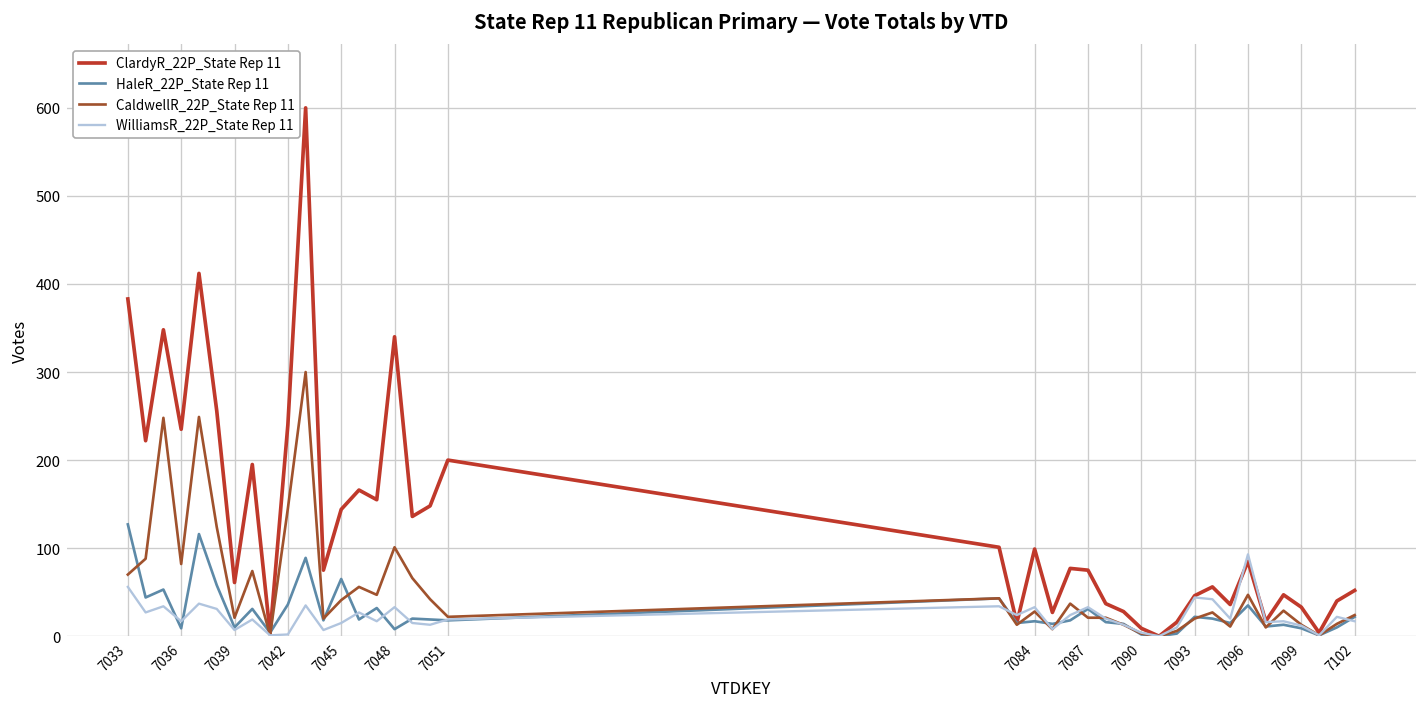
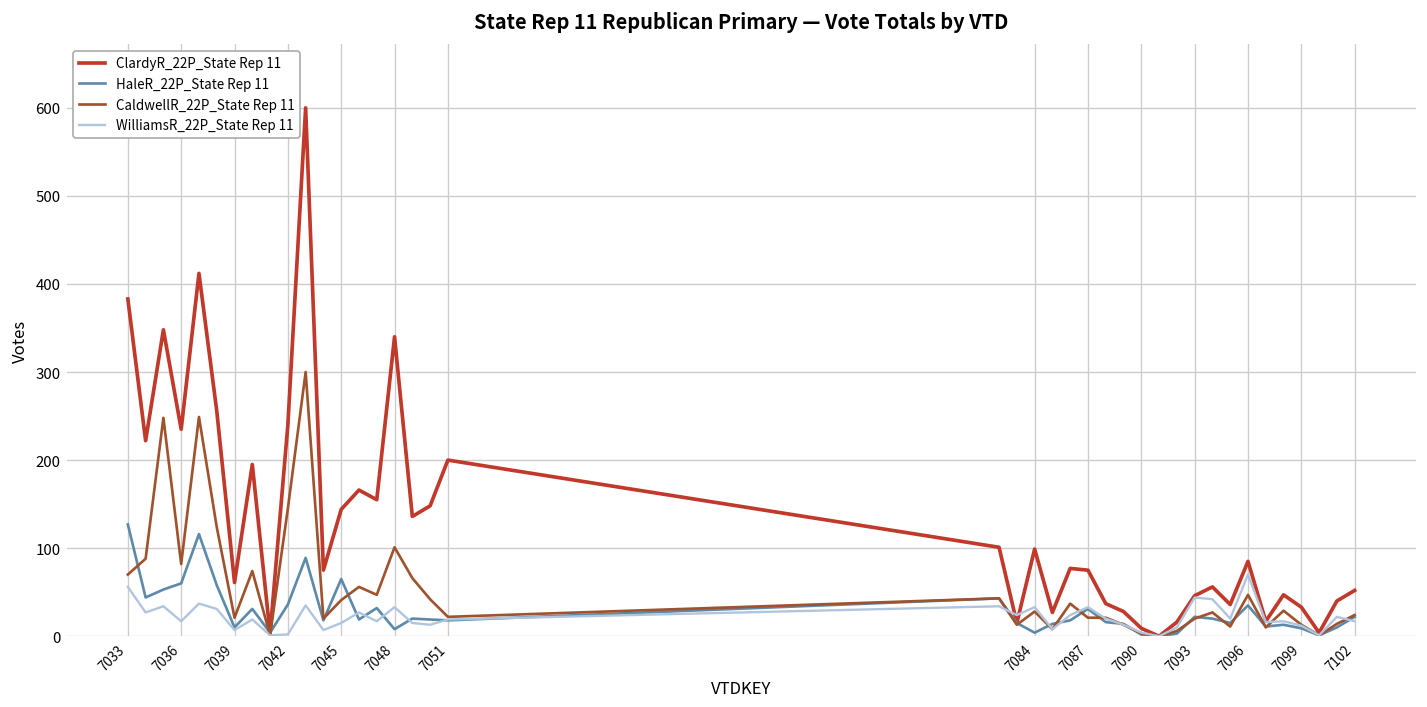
  {
    "HaleR_22P_State Rep 11": {
      "7033": 130,
-     "7036": 10,
+     "7036": 60,
      "7042": 40,
      "7045": 70,
      "7048": 10,
-     "7084": 20,
+     "7084": 0,
      "7096": 40
    },
    "WilliamsR_22P_State Rep 11": {
      "7033": 60,
      "7036": 20,
      "7042": 0,
      "7045": 20,
      "7048": 30,
      "7084": 30,
-     "7096": 90,
+     "7096": 70,
      "7102": 20
    }
  }
